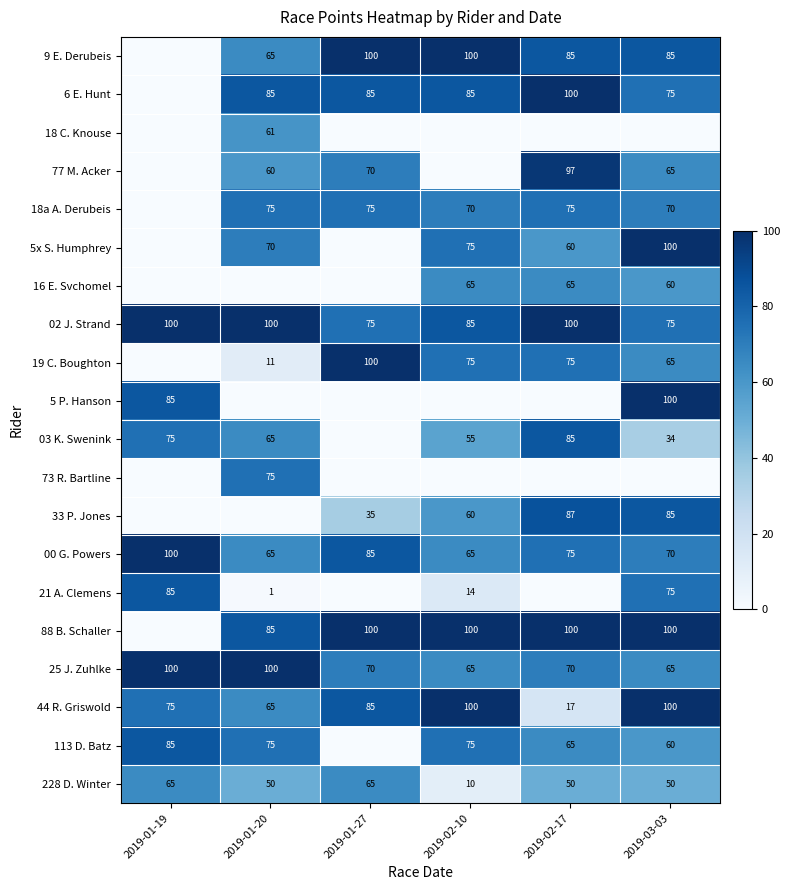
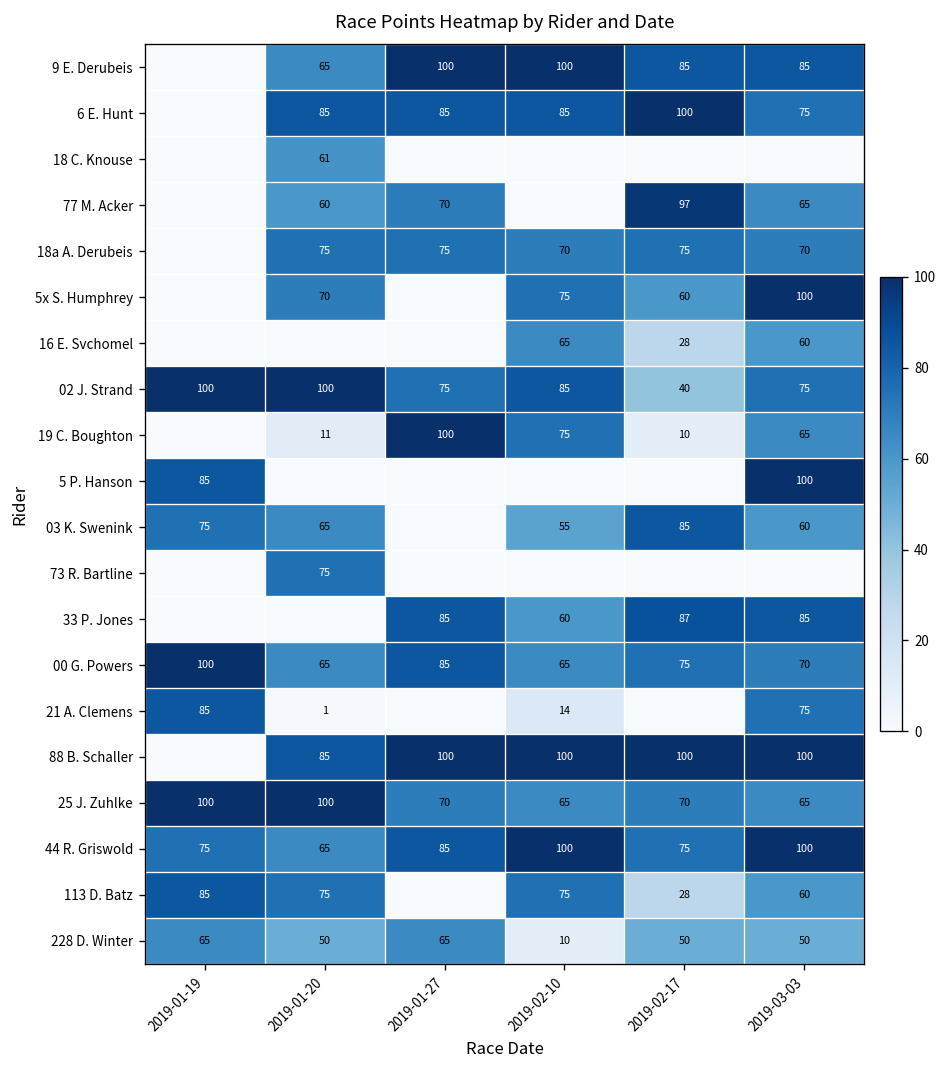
  {
    "9 E. Derubeis": {
      "2019-01-20": 65,
      "2019-01-27": 100,
      "2019-02-10": 100,
      "2019-02-17": 85,
      "2019-03-03": 85
    },
    "6 E. Hunt": {
      "2019-01-20": 85,
      "2019-01-27": 85,
      "2019-02-10": 85,
      "2019-02-17": 100,
      "2019-03-03": 75
    },
    "18 C. Knouse": {
      "2019-01-20": 61
    },
    "77 M. Acker": {
      "2019-01-20": 60,
      "2019-01-27": 70,
      "2019-02-17": 97,
      "2019-03-03": 65
    },
    "18a A. Derubeis": {
      "2019-01-20": 75,
      "2019-01-27": 75,
      "2019-02-10": 70,
      "2019-02-17": 75,
      "2019-03-03": 70
    },
    "5x S. Humphrey": {
      "2019-01-20": 70,
      "2019-02-10": 75,
      "2019-02-17": 60,
      "2019-03-03": 100
    },
    "16 E. Svchomel": {
      "2019-02-10": 65,
-     "2019-02-17": 65,
+     "2019-02-17": 28,
      "2019-03-03": 60
    },
    "02 J. Strand": {
      "2019-01-19": 100,
      "2019-01-20": 100,
      "2019-01-27": 75,
      "2019-02-10": 85,
-     "2019-02-17": 100,
+     "2019-02-17": 40,
      "2019-03-03": 75
    },
    "19 C. Boughton": {
      "2019-01-20": 11,
      "2019-01-27": 100,
      "2019-02-10": 75,
-     "2019-02-17": 75,
+     "2019-02-17": 10,
      "2019-03-03": 65
    },
    "5 P. Hanson": {
      "2019-01-19": 85,
      "2019-03-03": 100
    },
    "03 K. Swenink": {
      "2019-01-19": 75,
      "2019-01-20": 65,
      "2019-02-10": 55,
      "2019-02-17": 85,
-     "2019-03-03": 34
+     "2019-03-03": 60
    },
    "73 R. Bartline": {
      "2019-01-20": 75
    },
    "33 P. Jones": {
-     "2019-01-27": 35,
+     "2019-01-27": 85,
      "2019-02-10": 60,
      "2019-02-17": 87,
      "2019-03-03": 85
    },
    "00 G. Powers": {
      "2019-01-19": 100,
      "2019-01-20": 65,
      "2019-01-27": 85,
      "2019-02-10": 65,
      "2019-02-17": 75,
      "2019-03-03": 70
    },
    "21 A. Clemens": {
      "2019-01-19": 85,
      "2019-01-20": 1,
      "2019-02-10": 14,
      "2019-03-03": 75
    },
    "88 B. Schaller": {
      "2019-01-20": 85,
      "2019-01-27": 100,
      "2019-02-10": 100,
      "2019-02-17": 100,
      "2019-03-03": 100
    },
    "25 J. Zuhlke": {
      "2019-01-19": 100,
      "2019-01-20": 100,
      "2019-01-27": 70,
      "2019-02-10": 65,
      "2019-02-17": 70,
      "2019-03-03": 65
    },
    "44 R. Griswold": {
      "2019-01-19": 75,
      "2019-01-20": 65,
      "2019-01-27": 85,
      "2019-02-10": 100,
-     "2019-02-17": 17,
+     "2019-02-17": 75,
      "2019-03-03": 100
    },
    "113 D. Batz": {
      "2019-01-19": 85,
      "2019-01-20": 75,
      "2019-02-10": 75,
-     "2019-02-17": 65,
+     "2019-02-17": 28,
      "2019-03-03": 60
    },
    "228 D. Winter": {
      "2019-01-19": 65,
      "2019-01-20": 50,
      "2019-01-27": 65,
      "2019-02-10": 10,
      "2019-02-17": 50,
      "2019-03-03": 50
    }
  }
